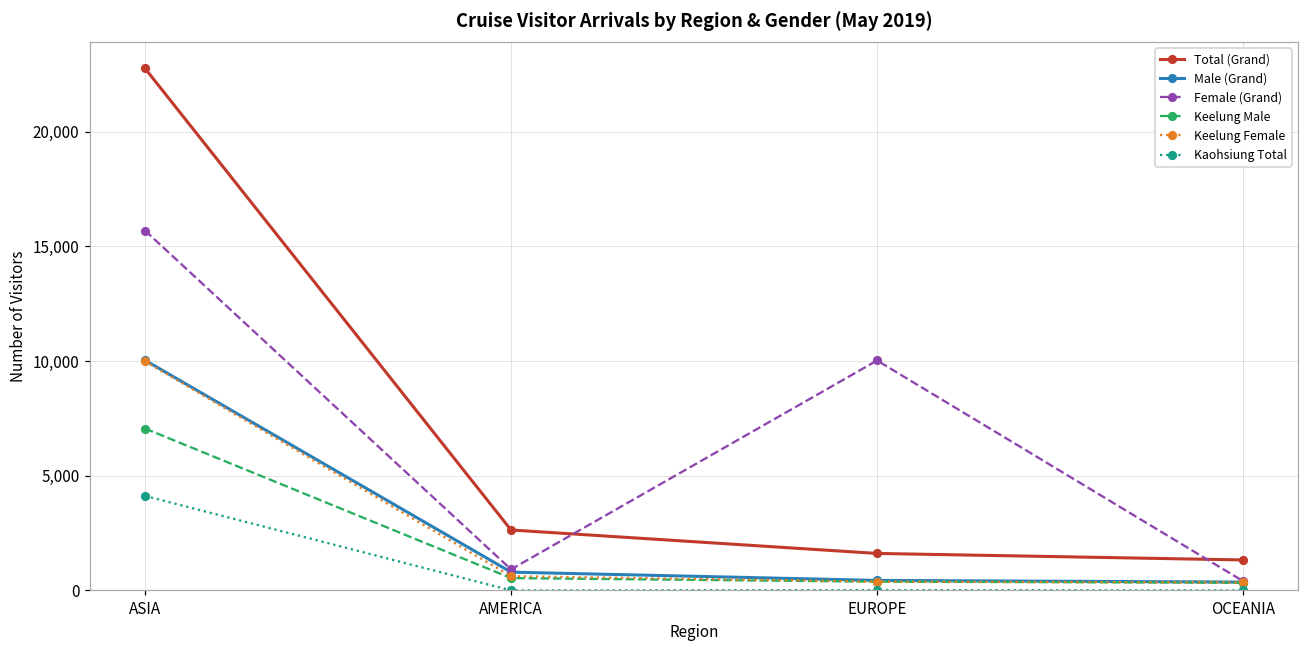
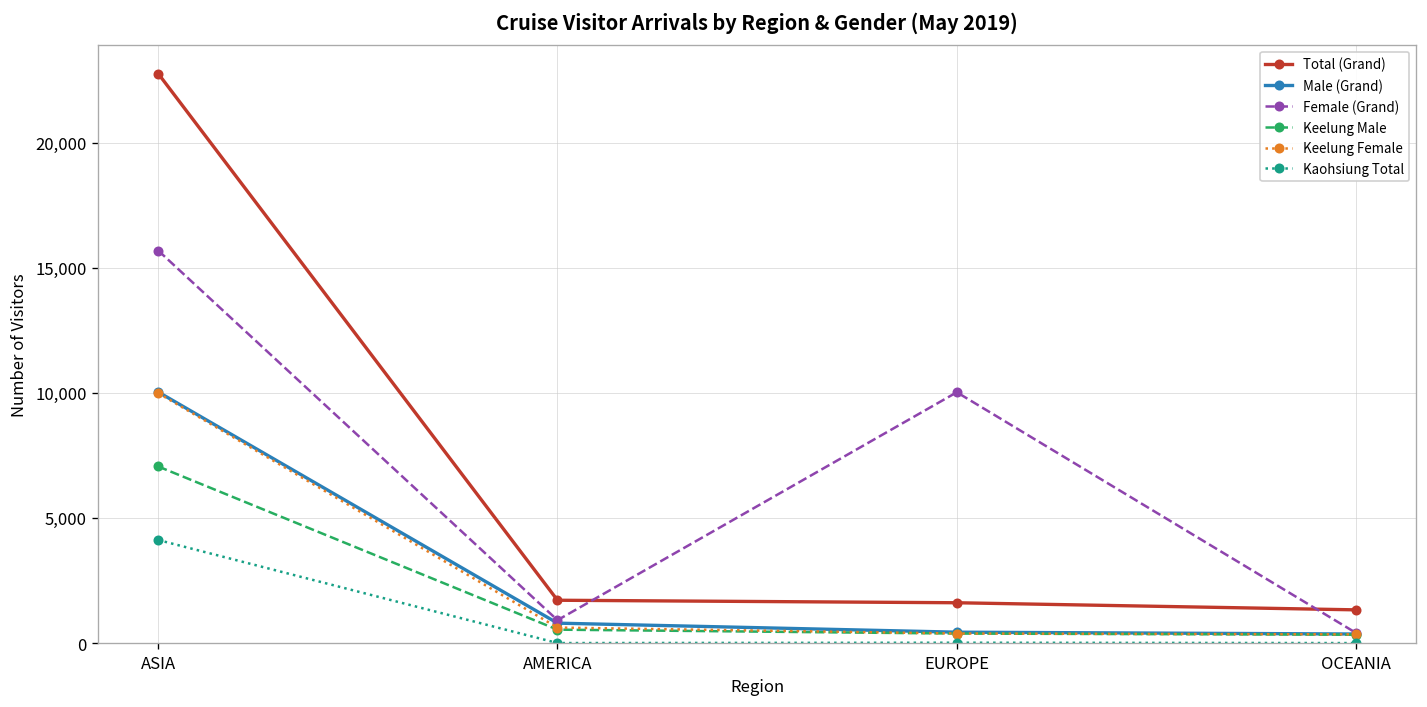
  {
    "Total (Grand)": {
      "ASIA": "22,800",
-     "AMERICA": "2,600",
+     "AMERICA": "1,700",
      "EUROPE": "1,600",
      "OCEANIA": "1,300"
    },
    "Female (Grand)": {
      "ASIA": "15,700",
      "EUROPE": "10,000"
    }
  }
